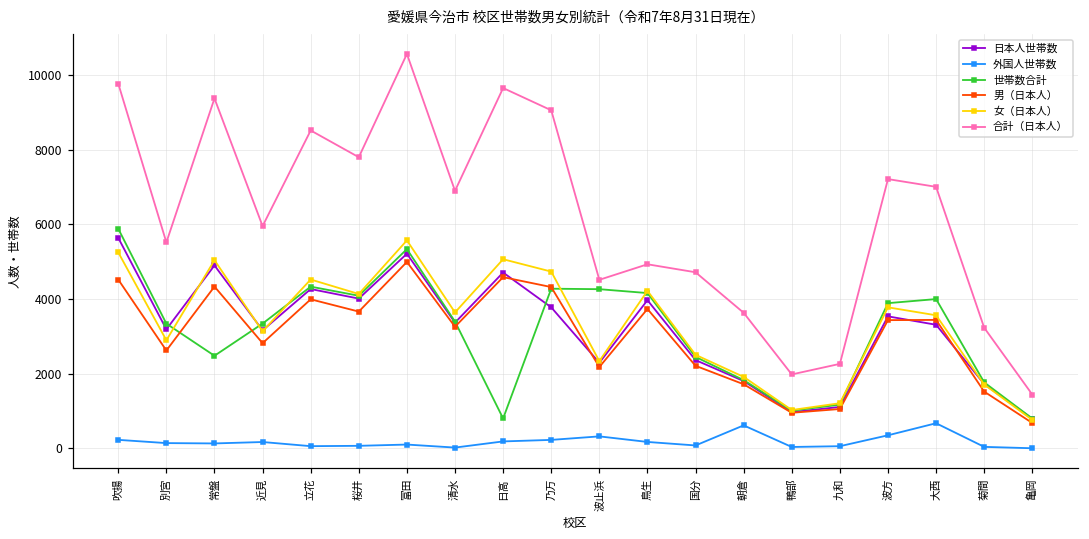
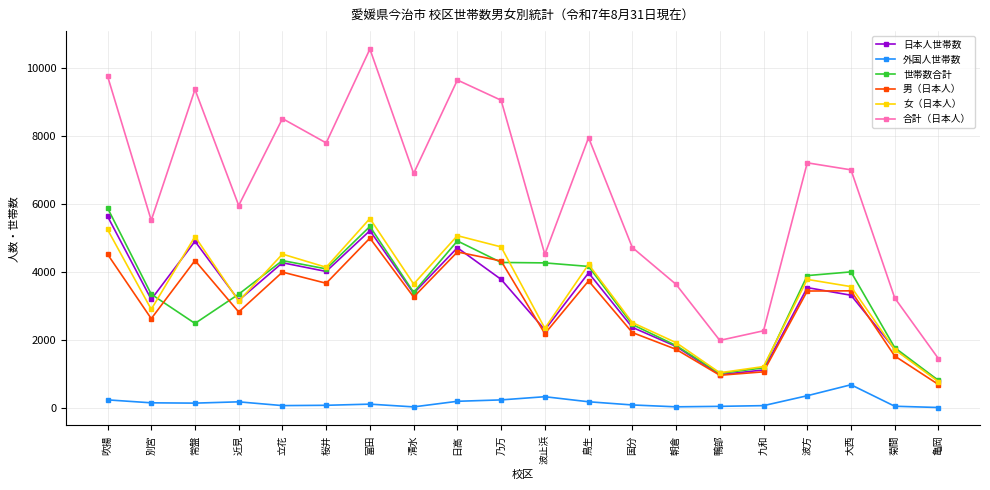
  {
    "日本人世帯数": {
      "吹揚": 5600,
      "別宮": 3200,
      "常盤": 4900,
      "富田": 5200,
      "日高": 4700,
      "乃万": 3800,
      "鳥生": 4000,
      "国分": 2400,
      "波方": 3500,
      "大西": 3300
    },
    "外国人世帯数": {
      "吹揚": 200,
      "別宮": 100,
      "常盤": 100,
      "近見": 200,
      "立花": 100,
      "桜井": 100,
      "富田": 100,
      "清水": 0,
      "日高": 200,
      "乃万": 200,
      "波止浜": 300,
      "鳥生": 200,
      "国分": 100,
-     "朝倉": 600,
+     "朝倉": 0,
      "鴨部": 0,
      "九和": 100,
      "波方": 400,
      "大西": 700,
      "菊間": 0,
      "亀岡": 0
    },
    "世帯数合計": {
      "吹揚": 5900,
      "別宮": 3300,
      "常盤": 2500,
      "近見": 3300,
      "富田": 5300,
-     "日高": 800,
+     "日高": 4900,
      "波止浜": 4300,
      "波方": 3900,
      "大西": 4000
    },
    "男（日本人）": {
      "吹揚": 4500,
      "別宮": 2600,
      "常盤": 4300,
      "近見": 2800,
      "立花": 4000,
      "桜井": 3700,
      "富田": 5000,
      "清水": 3300,
      "日高": 4600,
      "波止浜": 2200,
      "鳥生": 3700,
      "国分": 2200,
      "朝倉": 1700,
      "波方": 3400,
      "大西": 3400,
      "菊間": 1500,
      "亀岡": 700
    },
    "女（日本人）": {
      "吹揚": 5200,
      "別宮": 2900,
      "常盤": 5000,
      "立花": 4500,
      "富田": 5600,
      "清水": 3600,
      "日高": 5100,
      "乃万": 4700,
      "朝倉": 1900,
      "波方": 3800,
      "大西": 3600
    },
    "合計（日本人）": {
      "吹揚": 9800,
      "別宮": 5500,
      "常盤": 9400,
      "近見": 6000,
      "立花": 8500,
      "桜井": 7800,
      "富田": 10600,
      "清水": 6900,
      "日高": 9700,
      "乃万": 9100,
      "波止浜": 4500,
-     "鳥生": 4900,
+     "鳥生": 8000,
      "国分": 4700,
      "朝倉": 3600,
      "鴨部": 2000,
      "九和": 2300,
      "波方": 7200,
      "大西": 7000,
      "菊間": 3200,
      "亀岡": 1400
    }
  }
